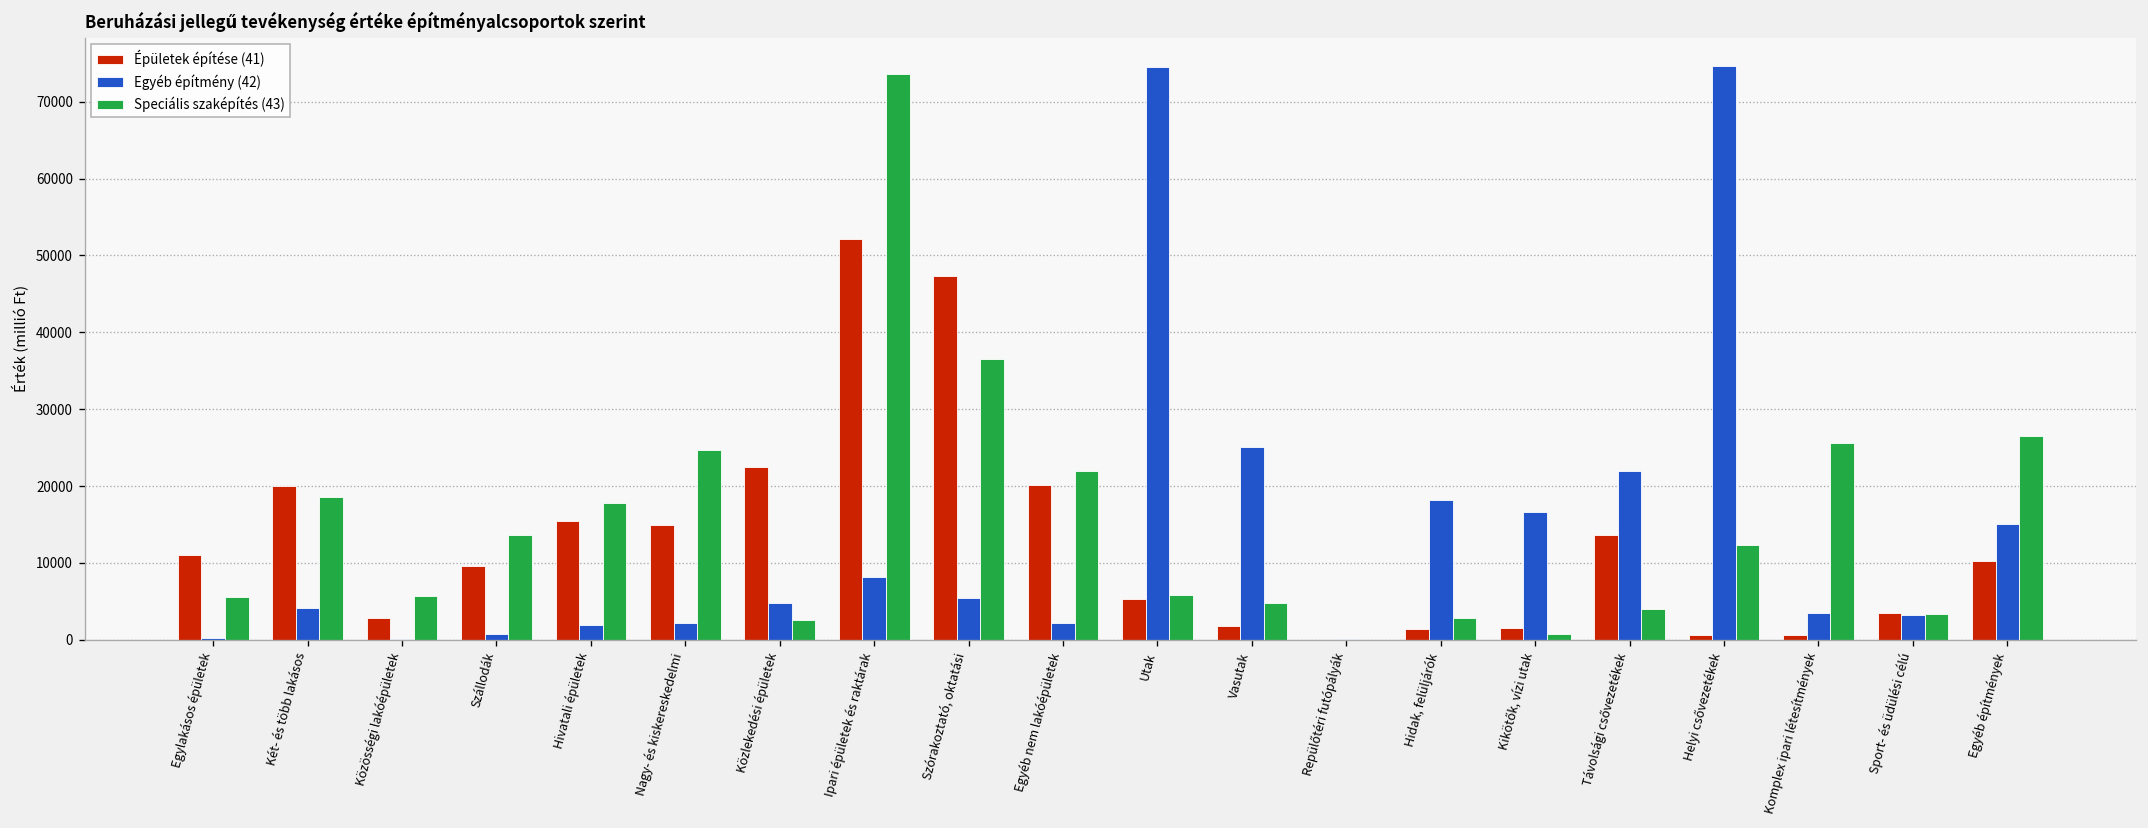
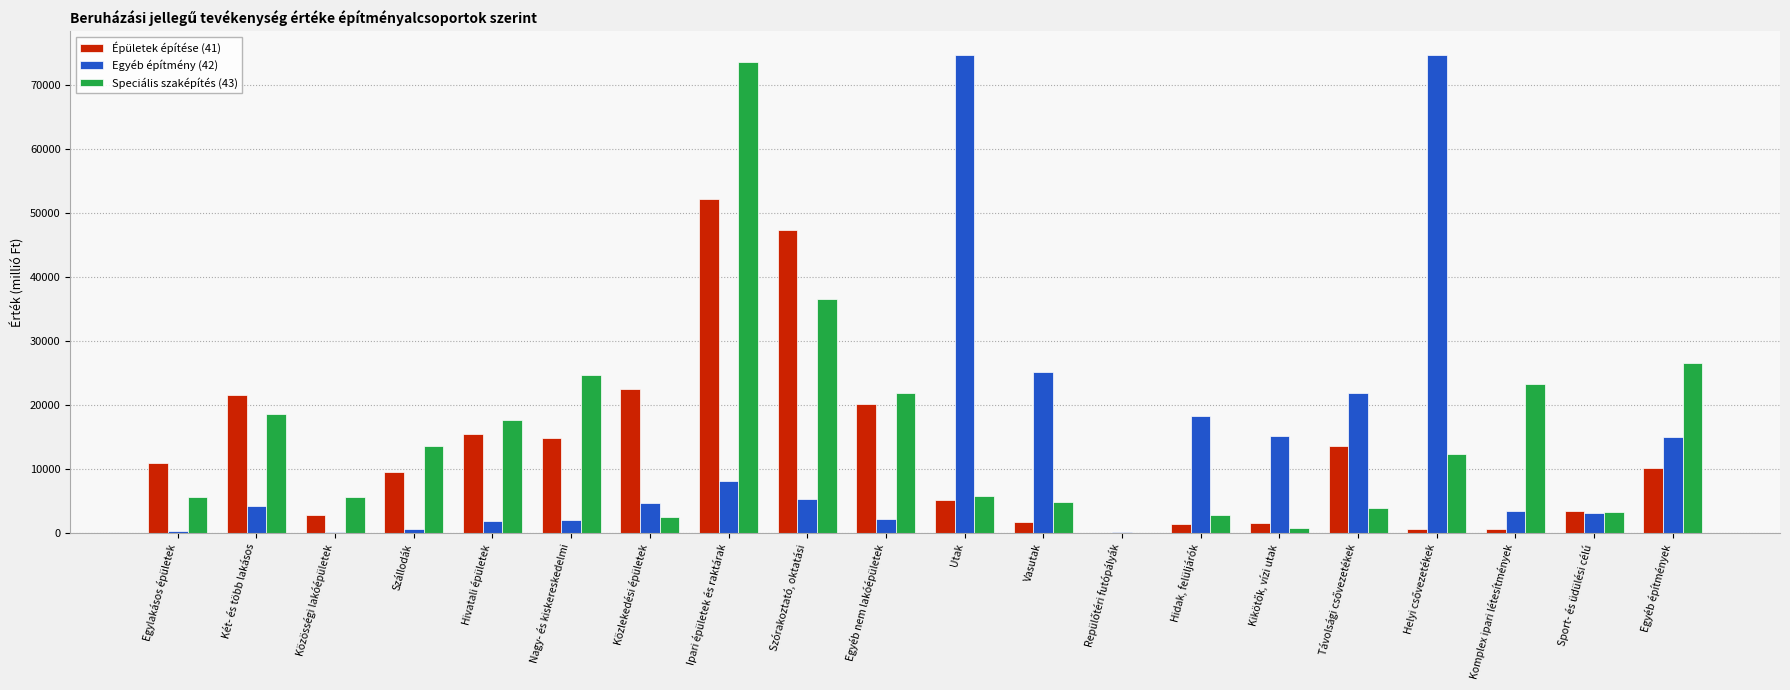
  {
    "Épületek építése (41)": {
      "Egylakásos épületek": 11000,
-     "Két- és több lakásos": 20000,
+     "Két- és több lakásos": 22000,
      "Közösségi lakóépületek": 3000,
      "Szállodák": 10000,
      "Hivatali épületek": 15000,
      "Nagy- és kiskereskedelmi": 15000,
      "Közlekedési épületek": 23000,
      "Ipari épületek és raktárak": 52000,
      "Szórakoztató, oktatási": 47000,
      "Egyéb nem lakóépületek": 20000,
      "Utak": 5000,
      "Vasutak": 2000,
      "Hidak, felüljárók": 1000,
      "Kikötők, vízi utak": 2000,
      "Távolsági csővezetékek": 14000,
      "Helyi csővezetékek": 1000,
      "Komplex ipari létesítmények": 1000,
      "Sport- és üdülési célú": 3000,
      "Egyéb építmények": 10000
    },
    "Egyéb építmény (42)": {
      "Két- és több lakásos": 4000,
      "Szállodák": 1000,
      "Hivatali épületek": 2000,
      "Nagy- és kiskereskedelmi": 2000,
      "Közlekedési épületek": 5000,
      "Ipari épületek és raktárak": 8000,
      "Szórakoztató, oktatási": 5000,
      "Egyéb nem lakóépületek": 2000,
      "Utak": 75000,
      "Vasutak": 25000,
      "Hidak, felüljárók": 18000,
-     "Kikötők, vízi utak": 17000,
+     "Kikötők, vízi utak": 15000,
      "Távolsági csővezetékek": 22000,
      "Helyi csővezetékek": 75000,
      "Komplex ipari létesítmények": 3000,
      "Sport- és üdülési célú": 3000,
      "Egyéb építmények": 15000
    },
    "Speciális szaképítés (43)": {
      "Egylakásos épületek": 6000,
      "Két- és több lakásos": 19000,
      "Közösségi lakóépületek": 6000,
      "Szállodák": 14000,
      "Hivatali épületek": 18000,
      "Nagy- és kiskereskedelmi": 25000,
      "Közlekedési épületek": 3000,
      "Ipari épületek és raktárak": 74000,
      "Szórakoztató, oktatási": 37000,
      "Egyéb nem lakóépületek": 22000,
      "Utak": 6000,
      "Vasutak": 5000,
      "Hidak, felüljárók": 3000,
      "Kikötők, vízi utak": 1000,
      "Távolsági csővezetékek": 4000,
      "Helyi csővezetékek": 12000,
-     "Komplex ipari létesítmények": 26000,
+     "Komplex ipari létesítmények": 23000,
      "Sport- és üdülési célú": 3000,
      "Egyéb építmények": 27000
    }
  }
